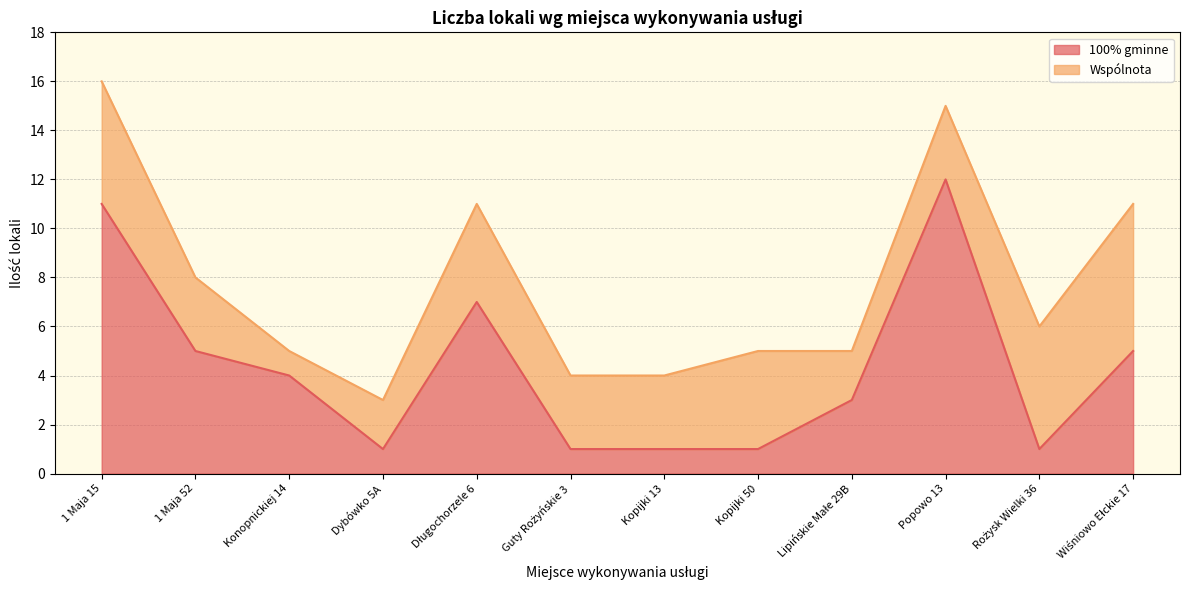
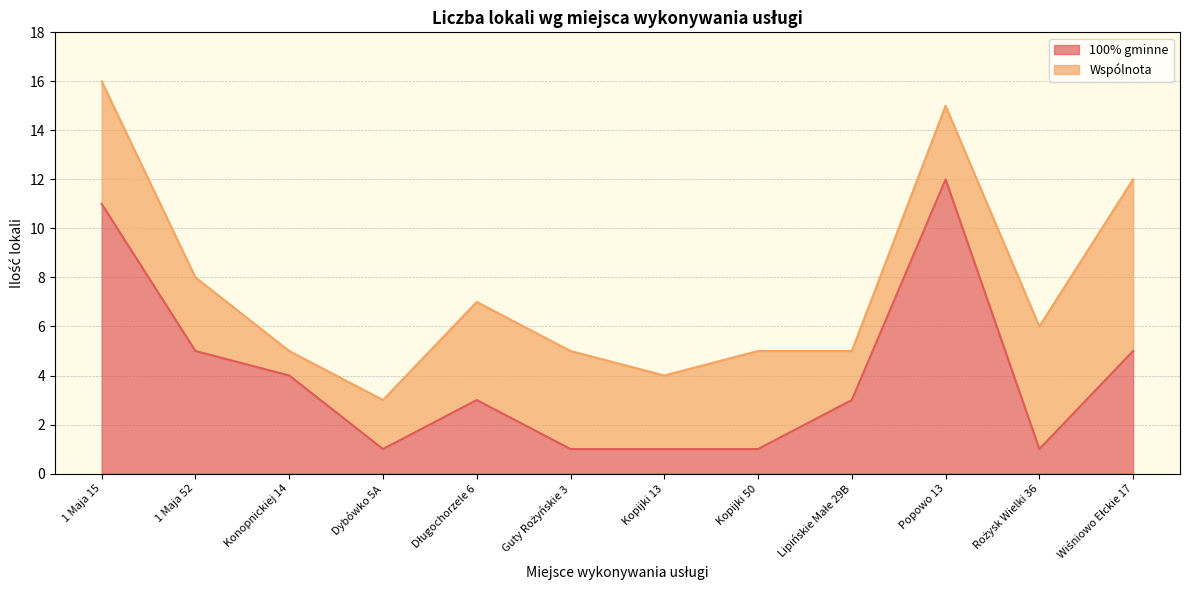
  {
    "100% gminne": {
      "1 Maja 15": 11,
      "1 Maja 52": 5,
      "Konopnickiej 14": 4,
      "Dybówko 5A": 1,
-     "Długochorzele 6": 7,
+     "Długochorzele 6": 3,
      "Guty Rożyńskie 3": 1,
      "Kopijki 13": 1,
      "Kopijki 50": 1,
      "Lipińskie Małe 29B": 3,
      "Popowo 13": 12,
      "Rożysk Wielki 36": 1,
      "Wiśniowo Ełckie 17": 5
    },
    "Wspólnota": {
      "1 Maja 15": 5,
      "1 Maja 52": 3,
      "Konopnickiej 14": 1,
      "Dybówko 5A": 2,
      "Długochorzele 6": 4,
-     "Guty Rożyńskie 3": 3,
+     "Guty Rożyńskie 3": 4,
      "Kopijki 13": 3,
      "Kopijki 50": 4,
      "Lipińskie Małe 29B": 2,
      "Popowo 13": 3,
      "Rożysk Wielki 36": 5,
-     "Wiśniowo Ełckie 17": 6
+     "Wiśniowo Ełckie 17": 7
    }
  }
